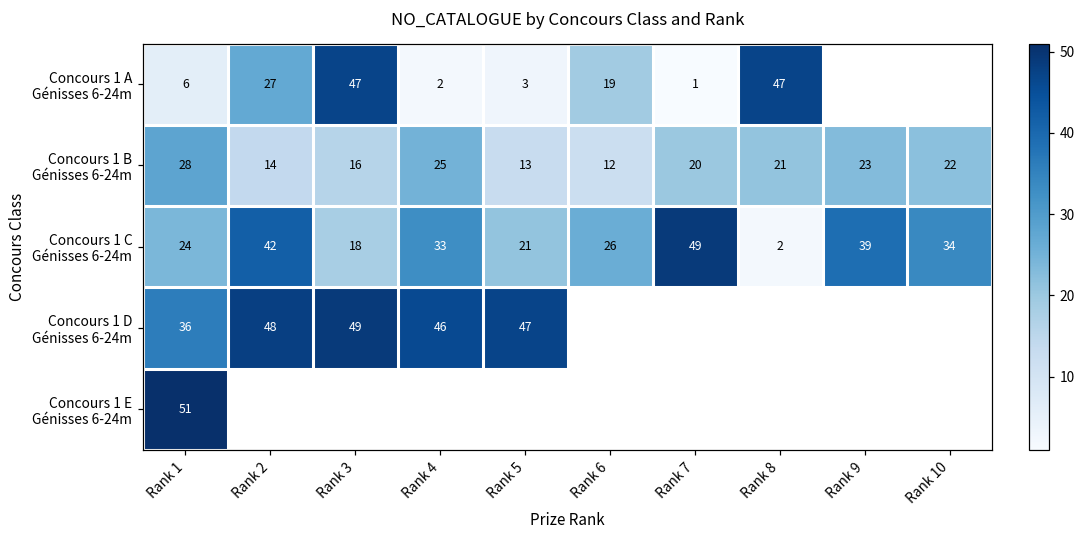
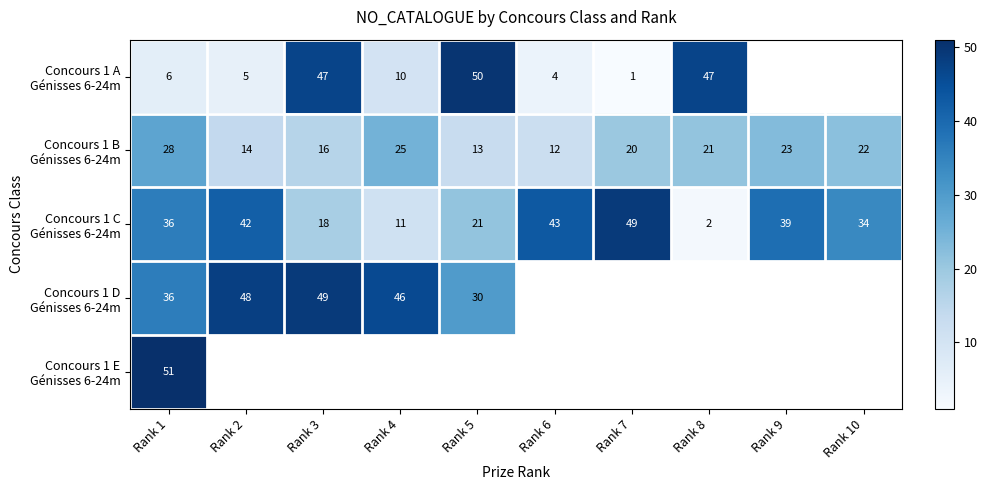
  {
    "Concours 1 A Génisses 6-24m": {
      "Rank 1": 6,
-     "Rank 2": 27,
+     "Rank 2": 5,
      "Rank 3": 47,
-     "Rank 4": 2,
-     "Rank 5": 3,
-     "Rank 6": 19,
+     "Rank 4": 10,
+     "Rank 5": 50,
+     "Rank 6": 4,
      "Rank 7": 1,
      "Rank 8": 47
    },
    "Concours 1 B Génisses 6-24m": {
      "Rank 1": 28,
      "Rank 2": 14,
      "Rank 3": 16,
      "Rank 4": 25,
      "Rank 5": 13,
      "Rank 6": 12,
      "Rank 7": 20,
      "Rank 8": 21,
      "Rank 9": 23,
      "Rank 10": 22
    },
    "Concours 1 C Génisses 6-24m": {
-     "Rank 1": 24,
+     "Rank 1": 36,
      "Rank 2": 42,
      "Rank 3": 18,
-     "Rank 4": 33,
+     "Rank 4": 11,
      "Rank 5": 21,
-     "Rank 6": 26,
+     "Rank 6": 43,
      "Rank 7": 49,
      "Rank 8": 2,
      "Rank 9": 39,
      "Rank 10": 34
    },
    "Concours 1 D Génisses 6-24m": {
      "Rank 1": 36,
      "Rank 2": 48,
      "Rank 3": 49,
      "Rank 4": 46,
-     "Rank 5": 47
+     "Rank 5": 30
    },
    "Concours 1 E Génisses 6-24m": {
      "Rank 1": 51
    }
  }
